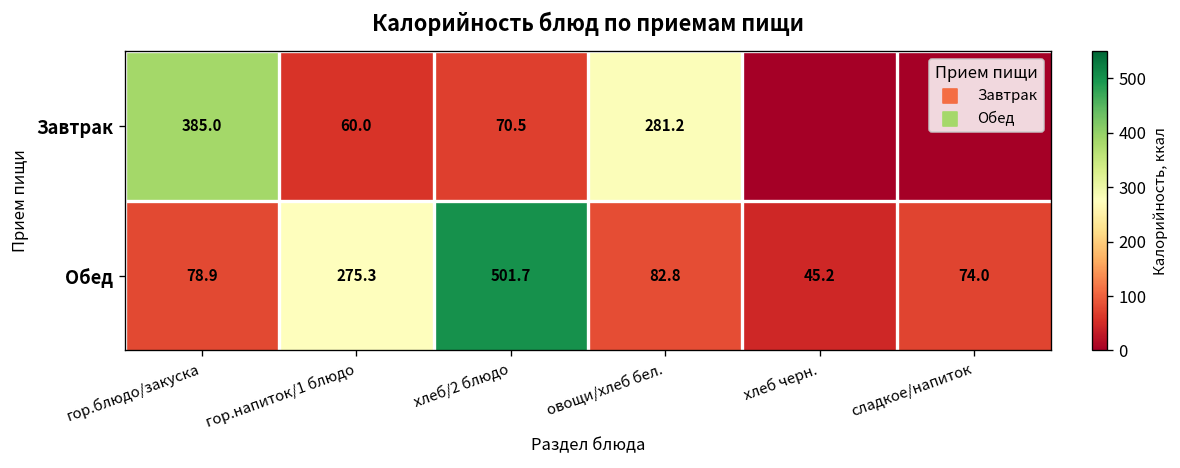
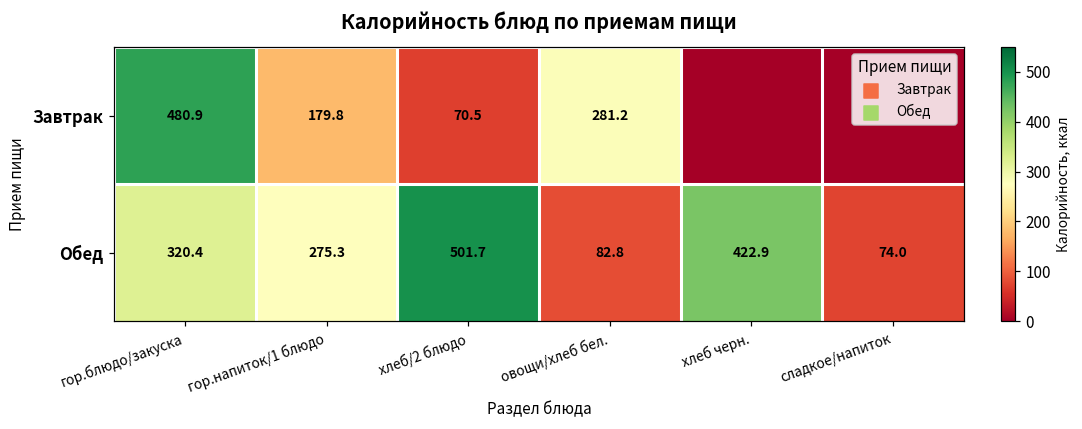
  {
    "Завтрак": {
-     "гор.блюдо/закуска": 385.0,
-     "гор.напиток/1 блюдо": 60.0,
+     "гор.блюдо/закуска": 480.9,
+     "гор.напиток/1 блюдо": 179.8,
      "хлеб/2 блюдо": 70.5,
      "овощи/хлеб бел.": 281.2
    },
    "Обед": {
-     "гор.блюдо/закуска": 78.9,
+     "гор.блюдо/закуска": 320.4,
      "гор.напиток/1 блюдо": 275.3,
      "хлеб/2 блюдо": 501.7,
      "овощи/хлеб бел.": 82.8,
-     "хлеб черн.": 45.2,
+     "хлеб черн.": 422.9,
      "сладкое/напиток": 74.0
    }
  }
